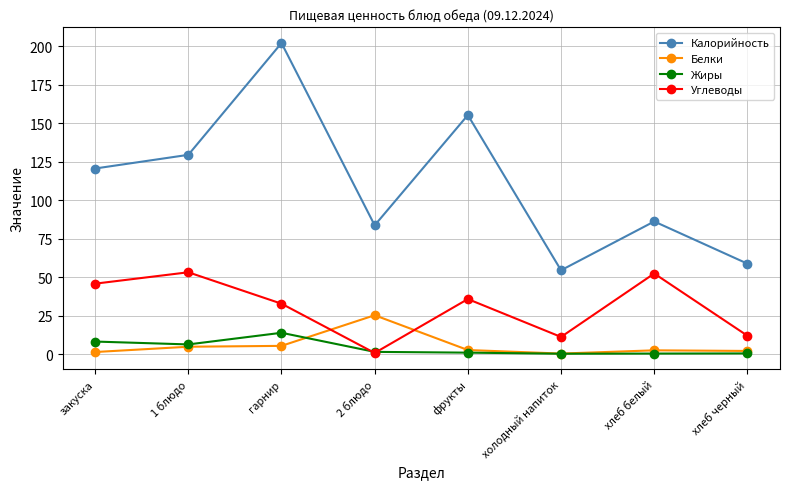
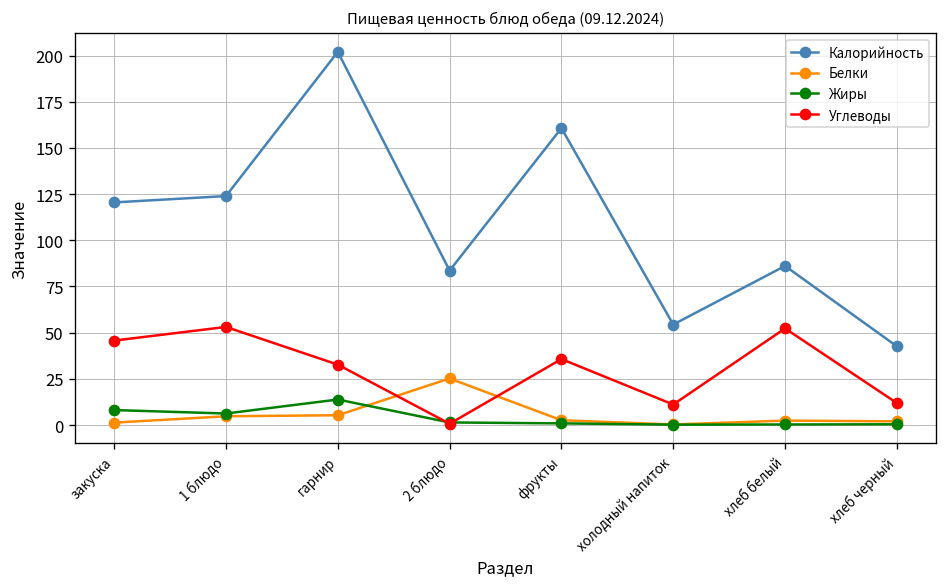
  {
    "Калорийность": {
      "закуска": 121,
-     "1 блюдо": 129,
+     "1 блюдо": 124,
      "гарнир": 202,
      "2 блюдо": 84,
-     "фрукты": 155,
+     "фрукты": 161,
      "холодный напиток": 54,
      "хлеб белый": 86,
-     "хлеб черный": 59
+     "хлеб черный": 43
    },
    "Белки": {
      "закуска": 1,
      "гарнир": 5,
      "2 блюдо": 25,
      "фрукты": 3,
      "хлеб белый": 2
    },
    "Жиры": {
      "закуска": 8,
      "гарнир": 14,
      "фрукты": 1,
      "хлеб белый": 0
    },
    "Углеводы": {
      "закуска": 46,
      "1 блюдо": 53,
      "гарнир": 33,
      "фрукты": 36,
      "холодный напиток": 11,
      "хлеб белый": 52,
      "хлеб черный": 12
    }
  }
